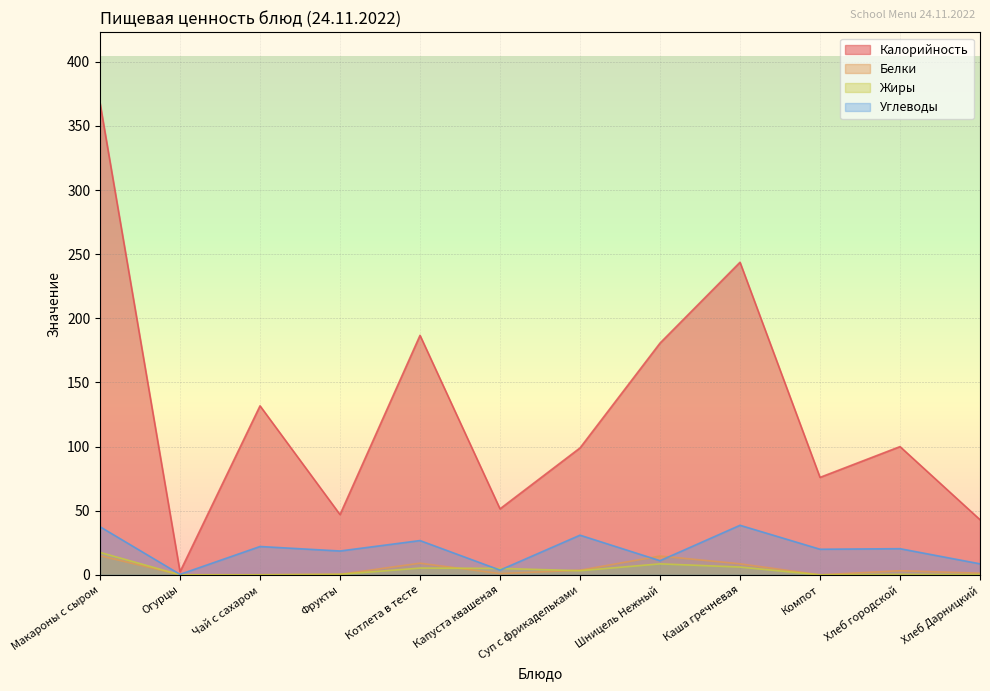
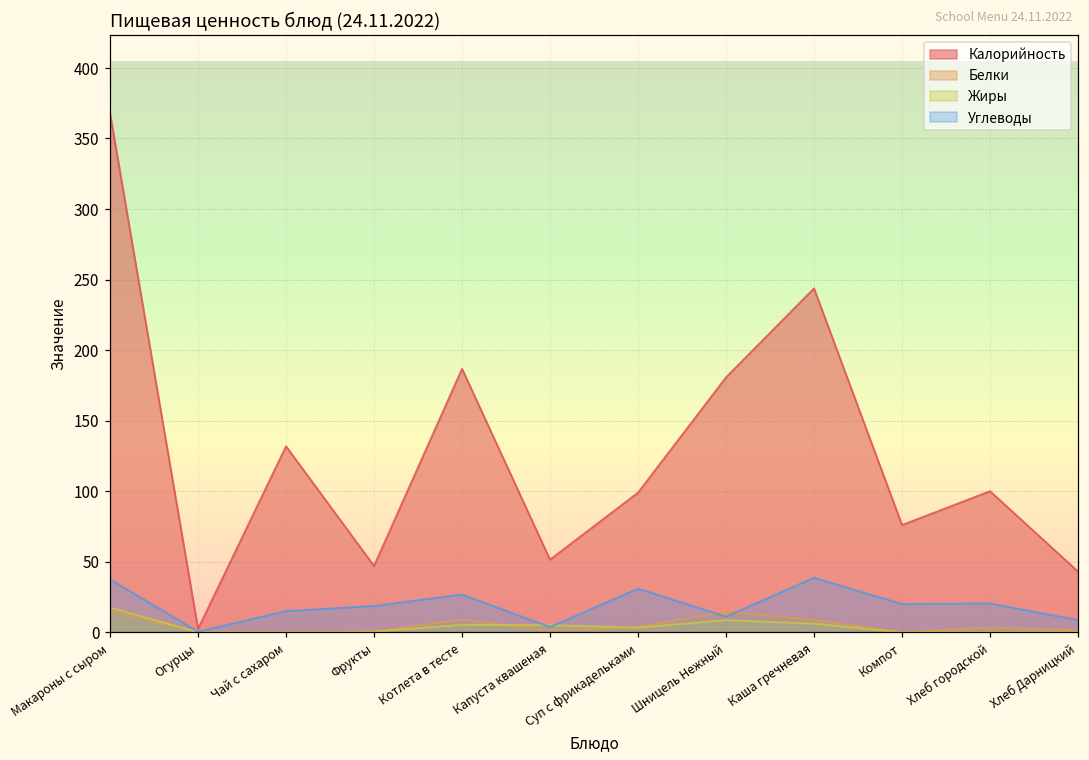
  {
    "Калорийность": {
      "Макароны с сыром": 368,
      "Огурцы": 2,
      "Чай с сахаром": 132,
      "Фрукты": 47,
      "Котлета в тесте": 187,
      "Капуста квашеная": 51,
      "Суп с фрикадельками": 99,
      "Шницель Нежный": 181,
      "Каша гречневая": 244,
      "Компот": 76,
      "Хлеб городской": 100,
      "Хлеб Дарницкий": 43
    },
    "Углеводы": {
      "Макароны с сыром": 38,
-     "Чай с сахаром": 22,
+     "Чай с сахаром": 15,
      "Фрукты": 19,
      "Котлета в тесте": 27,
      "Суп с фрикадельками": 31,
      "Шницель Нежный": 11,
      "Каша гречневая": 39,
      "Компот": 20,
      "Хлеб городской": 20,
      "Хлеб Дарницкий": 9
    }
  }
